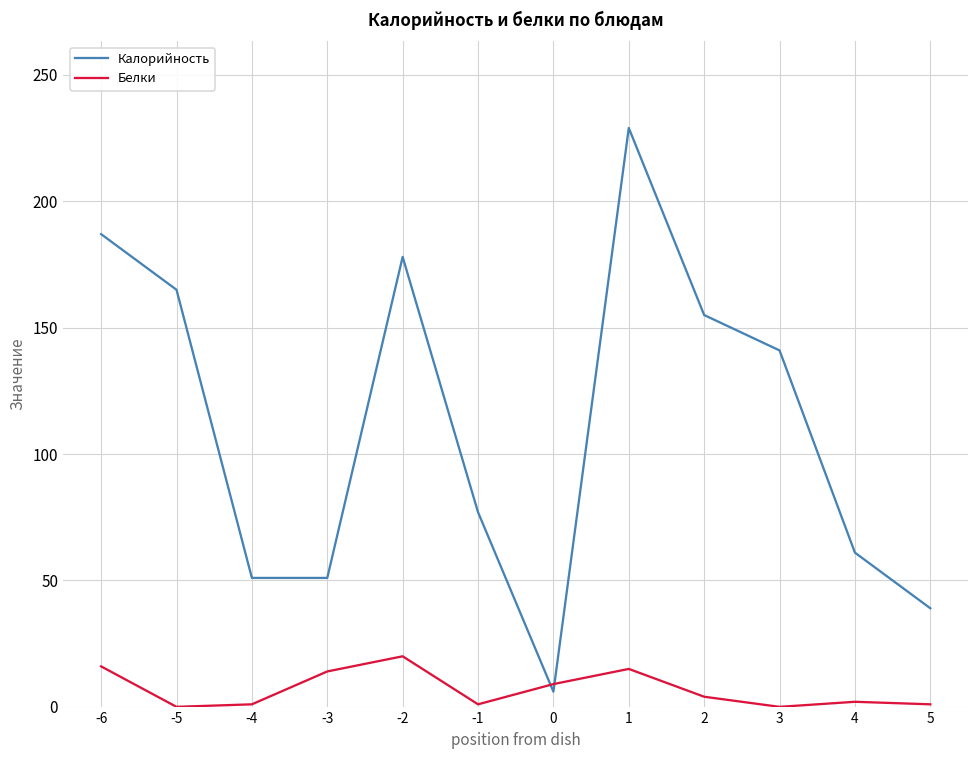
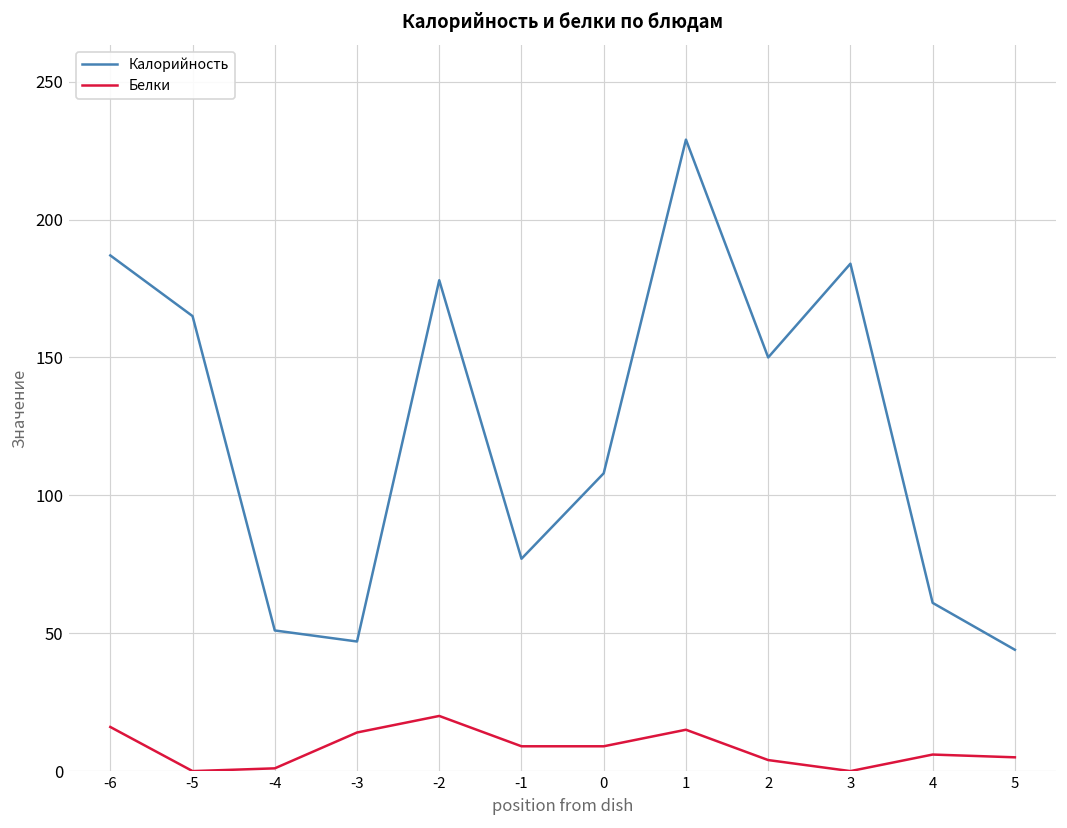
  {
    "Калорийность": {
      "-6": 187,
      "-5": 165,
      "-4": 51,
-     "-3": 51,
+     "-3": 47,
      "-2": 178,
      "-1": 77,
-     "0": 6,
+     "0": 108,
      "1": 229,
-     "2": 155,
-     "3": 141,
+     "2": 150,
+     "3": 184,
      "4": 61,
-     "5": 39
+     "5": 44
    },
    "Белки": {
      "-6": 16,
      "-5": 0,
      "-4": 1,
      "-3": 14,
      "-2": 20,
-     "-1": 1,
+     "-1": 9,
      "0": 9,
      "1": 15,
      "2": 4,
      "3": 0,
-     "4": 2,
-     "5": 1
+     "4": 6,
+     "5": 5
    }
  }
